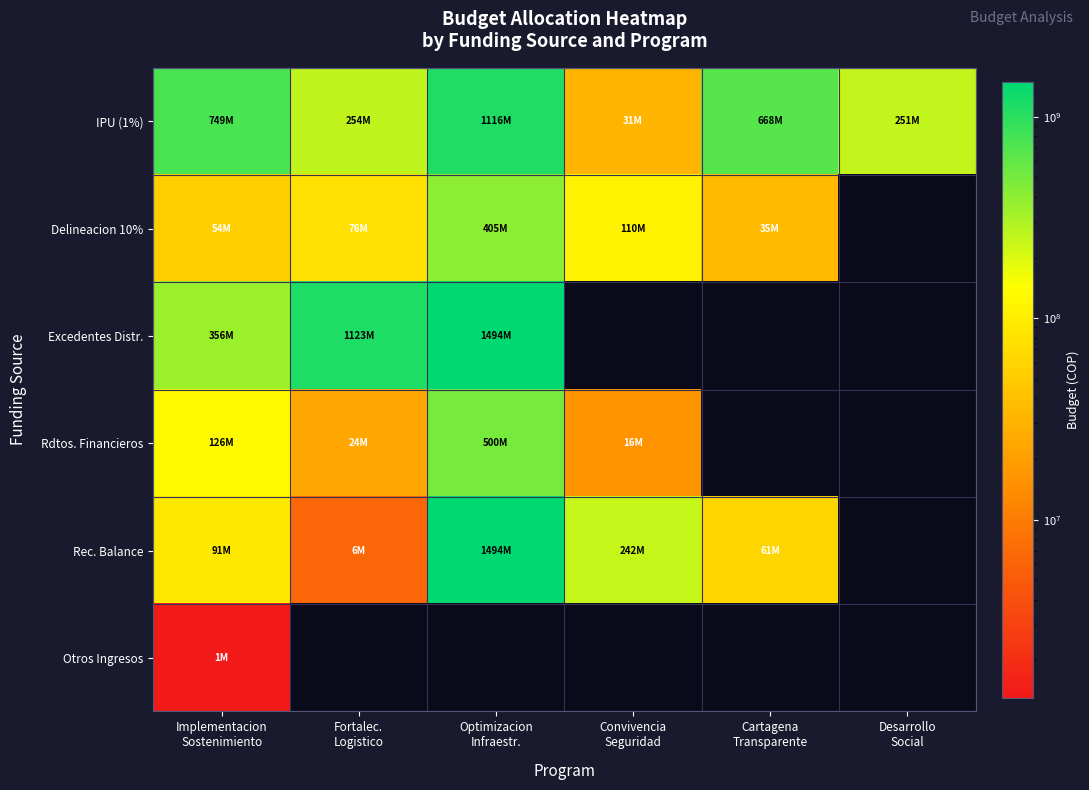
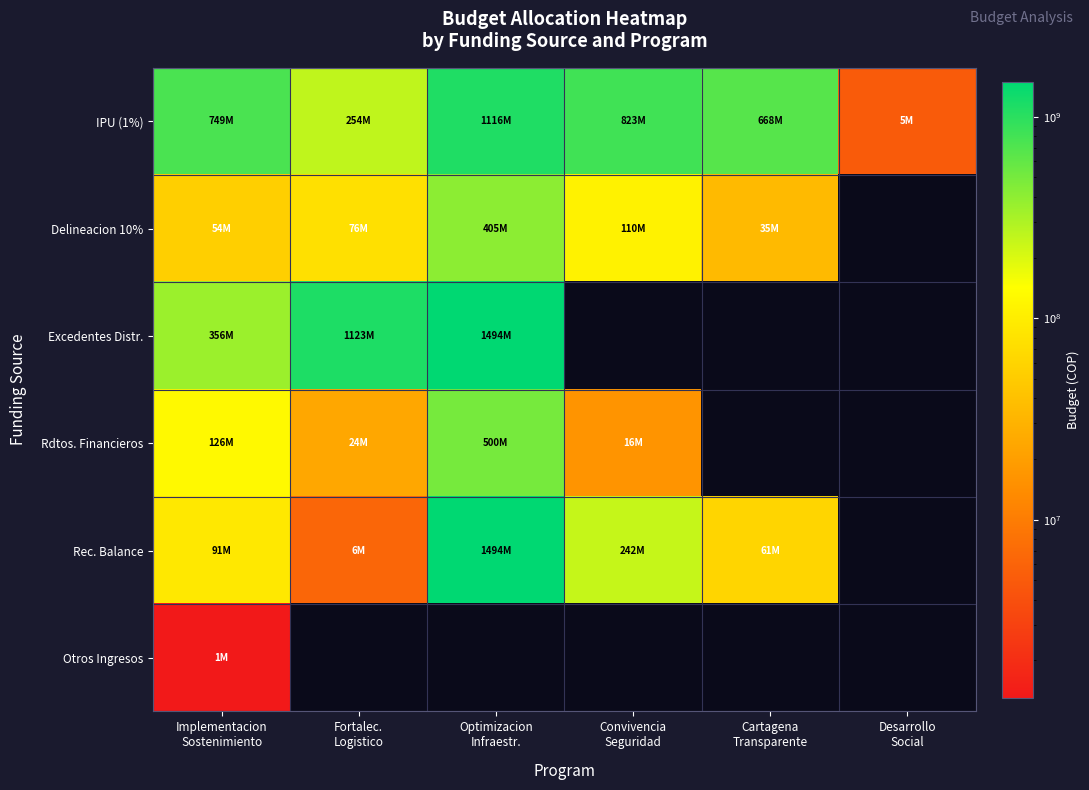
  {
    "IPU (1%)": {
      "Implementacion Sostenimiento": "749M",
      "Fortalec. Logistico": "254M",
      "Optimizacion Infraestr.": "1116M",
-     "Convivencia Seguridad": "31M",
+     "Convivencia Seguridad": "823M",
      "Cartagena Transparente": "668M",
-     "Desarrollo Social": "251M"
+     "Desarrollo Social": "5M"
    },
    "Delineacion 10%": {
      "Implementacion Sostenimiento": "54M",
      "Fortalec. Logistico": "76M",
      "Optimizacion Infraestr.": "405M",
      "Convivencia Seguridad": "110M",
      "Cartagena Transparente": "35M"
    },
    "Excedentes Distr.": {
      "Implementacion Sostenimiento": "356M",
      "Fortalec. Logistico": "1123M",
      "Optimizacion Infraestr.": "1494M"
    },
    "Rdtos. Financieros": {
      "Implementacion Sostenimiento": "126M",
      "Fortalec. Logistico": "24M",
      "Optimizacion Infraestr.": "500M",
      "Convivencia Seguridad": "16M"
    },
    "Rec. Balance": {
      "Implementacion Sostenimiento": "91M",
      "Fortalec. Logistico": "6M",
      "Optimizacion Infraestr.": "1494M",
      "Convivencia Seguridad": "242M",
      "Cartagena Transparente": "61M"
    },
    "Otros Ingresos": {
      "Implementacion Sostenimiento": "1M"
    }
  }
